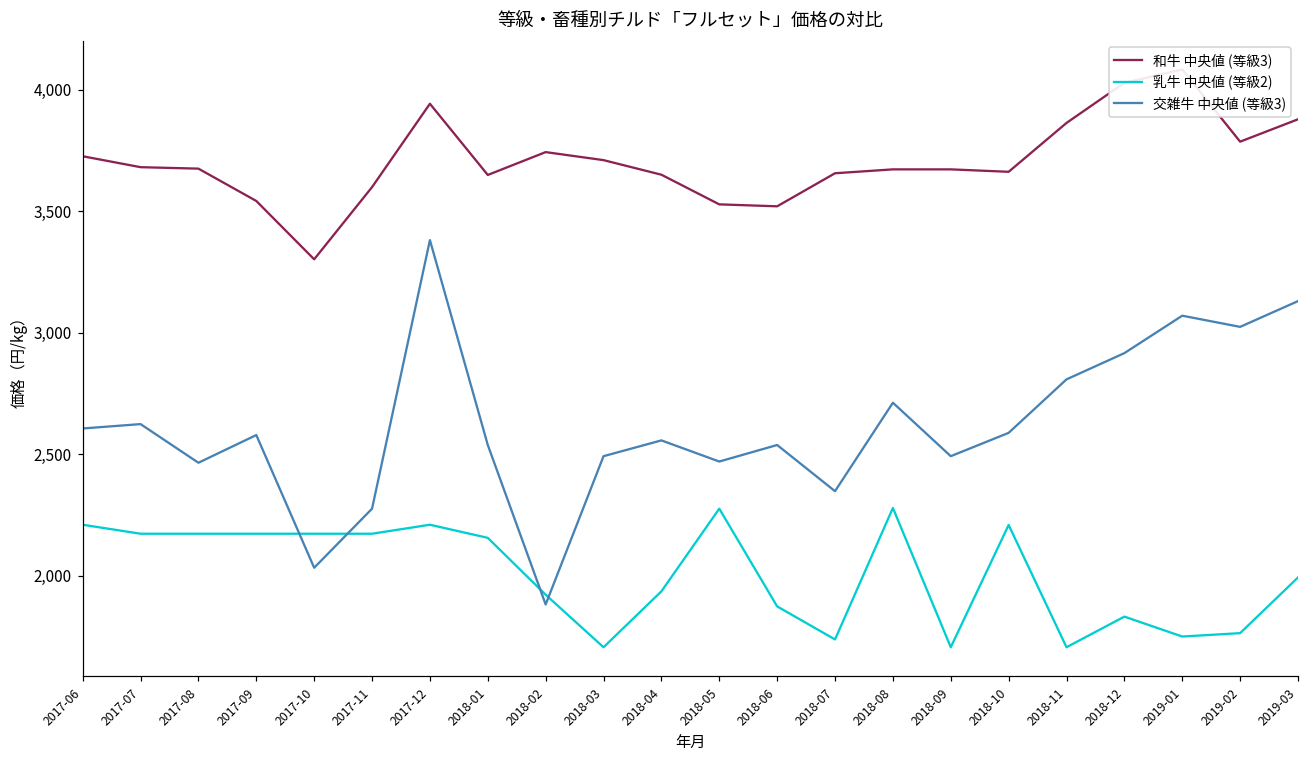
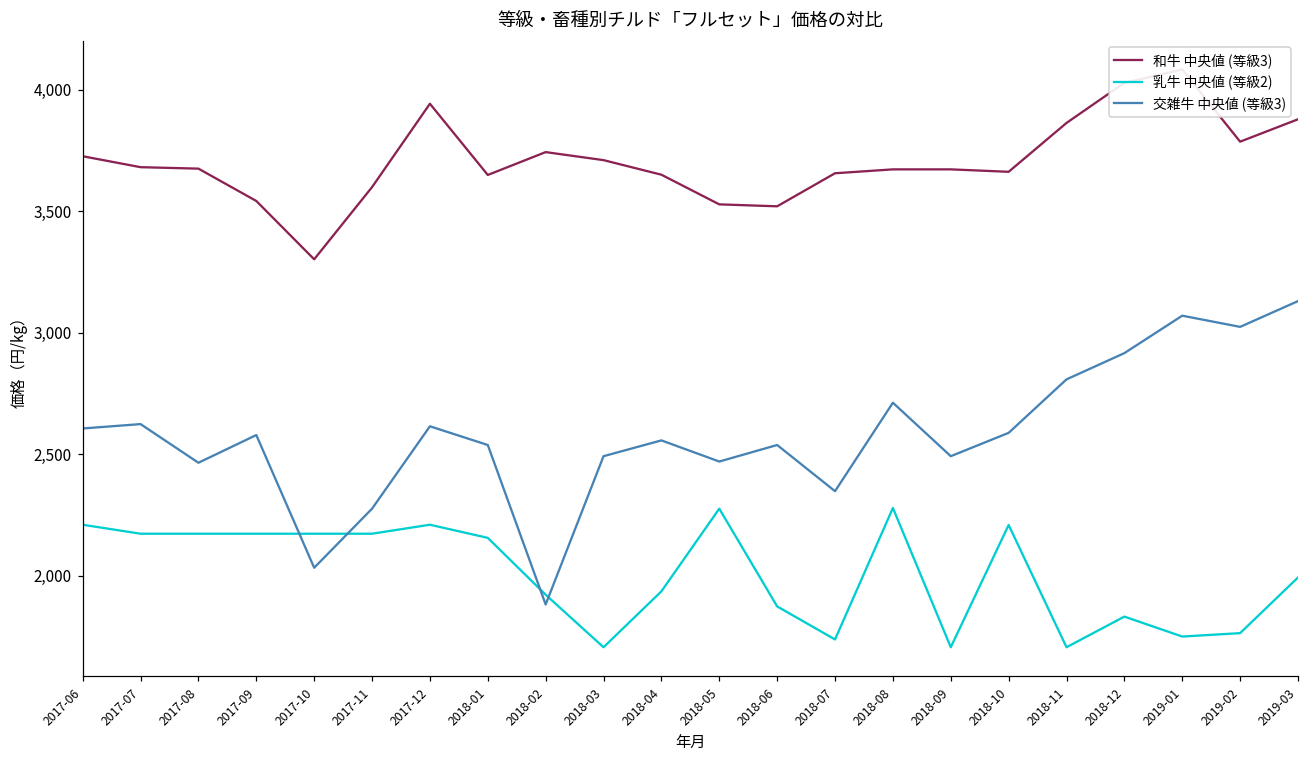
  {
    "和牛 中央値 (等級3)": {
      "2017-06": "3,730",
      "2017-07": "3,680",
      "2017-08": "3,680",
      "2017-09": "3,540",
      "2017-10": "3,300",
      "2017-11": "3,600",
      "2017-12": "3,940",
      "2018-01": "3,650",
      "2018-02": "3,740",
      "2018-03": "3,710",
      "2018-04": "3,650",
      "2018-05": "3,530",
      "2018-06": "3,520",
      "2018-07": "3,660",
      "2018-08": "3,670",
      "2018-09": "3,670",
      "2018-10": "3,660",
      "2018-11": "3,860",
      "2019-02": "3,790",
      "2019-03": "3,880"
    },
    "乳牛 中央値 (等級2)": {
      "2017-06": "2,210",
      "2017-07": "2,170",
      "2017-08": "2,170",
      "2017-09": "2,170",
      "2017-10": "2,170",
      "2017-11": "2,170",
      "2017-12": "2,210",
      "2018-01": "2,160",
      "2018-02": "1,920",
      "2018-03": "1,710",
      "2018-04": "1,940",
      "2018-05": "2,280",
      "2018-06": "1,870",
      "2018-07": "1,740",
      "2018-08": "2,280",
      "2018-09": "1,710",
      "2018-10": "2,210",
      "2018-11": "1,710",
      "2018-12": "1,830",
      "2019-01": "1,750",
      "2019-02": "1,760",
      "2019-03": "1,990"
    },
    "交雑牛 中央値 (等級3)": {
      "2017-06": "2,610",
      "2017-07": "2,620",
      "2017-08": "2,470",
      "2017-09": "2,580",
      "2017-10": "2,030",
      "2017-11": "2,280",
-     "2017-12": "3,380",
+     "2017-12": "2,620",
      "2018-01": "2,540",
      "2018-02": "1,880",
      "2018-03": "2,490",
      "2018-04": "2,560",
      "2018-05": "2,470",
      "2018-06": "2,540",
      "2018-07": "2,350",
      "2018-08": "2,710",
      "2018-09": "2,490",
      "2018-10": "2,590",
      "2018-11": "2,810",
      "2018-12": "2,920",
      "2019-01": "3,070",
      "2019-02": "3,020",
      "2019-03": "3,130"
    }
  }
